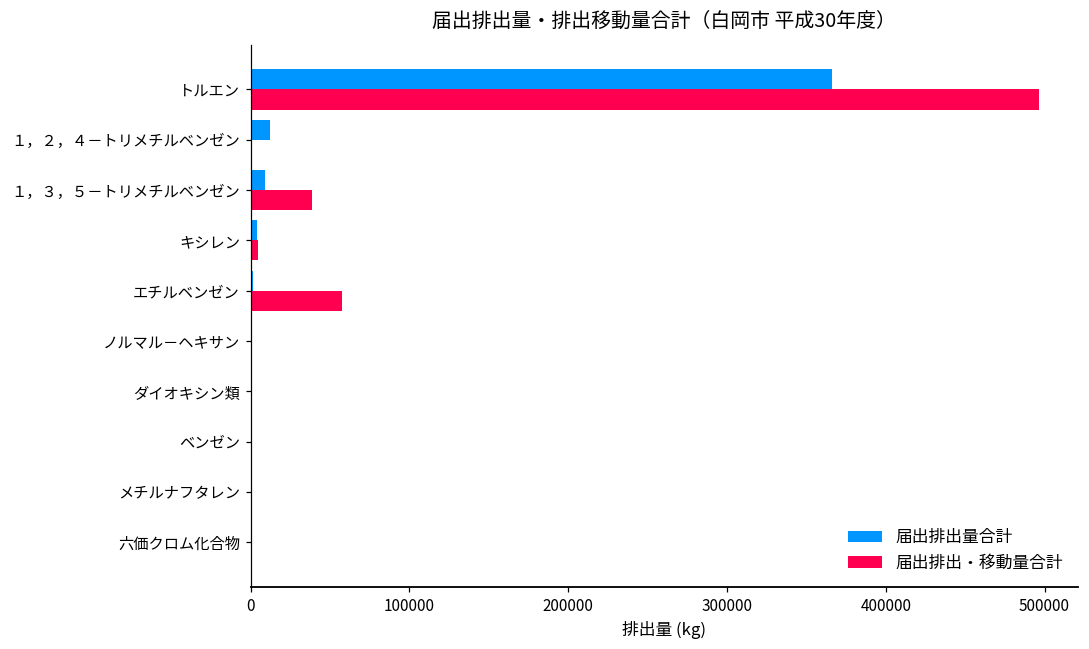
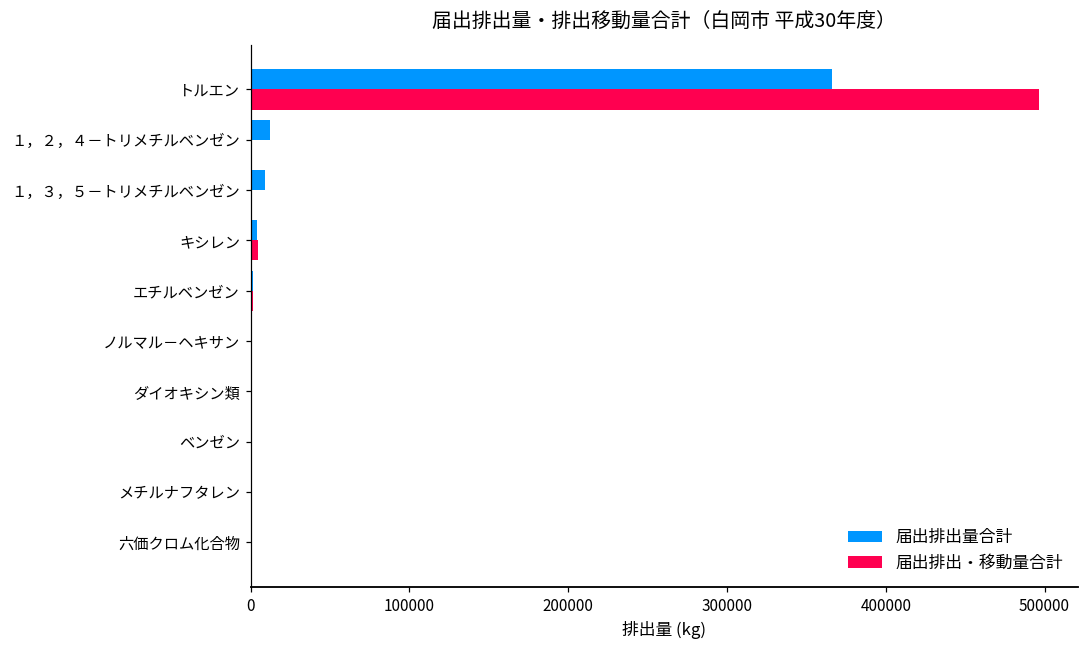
  {
    "届出排出量合計": {
      "トルエン": 366000,
      "１，２，４－トリメチルベンゼン": 12000,
      "１，３，５－トリメチルベンゼン": 9000,
      "キシレン": 4000,
      "六価クロム化合物": 0
    },
    "届出排出・移動量合計": {
      "トルエン": 496000,
-     "１，３，５－トリメチルベンゼン": 39000,
+     "１，３，５－トリメチルベンゼン": 1000,
      "キシレン": 4000,
-     "エチルベンゼン": 57000,
+     "エチルベンゼン": 2000,
      "六価クロム化合物": 0
    }
  }
